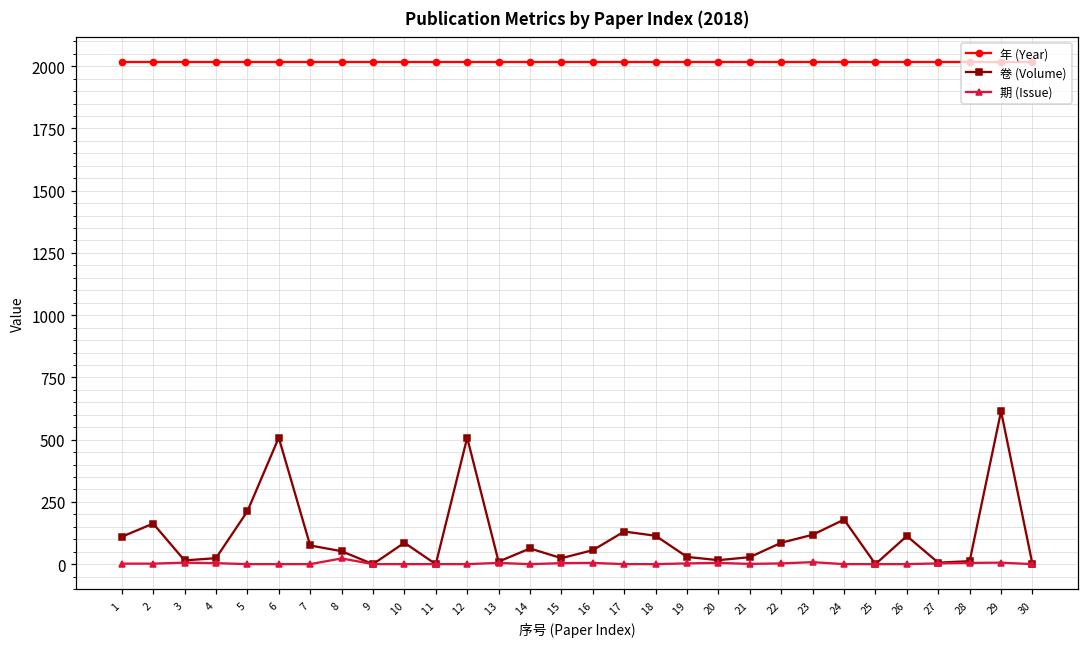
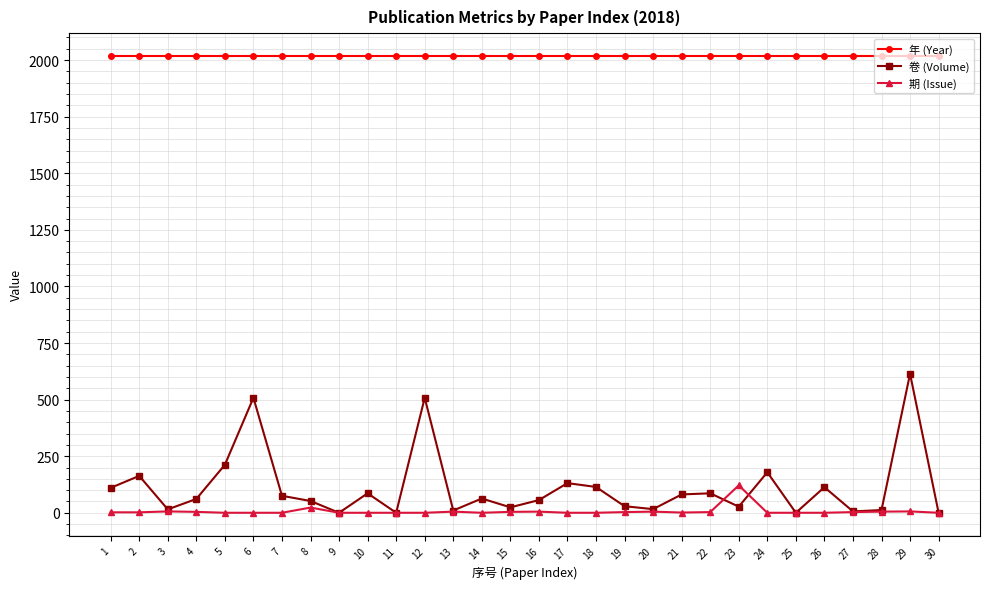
  {
    "年 (Year)": {
      "1": 2020,
      "2": 2020,
      "3": 2020,
      "4": 2020,
      "5": 2020,
      "6": 2020,
      "7": 2020,
      "8": 2020,
      "9": 2020,
      "10": 2020,
      "11": 2020,
      "12": 2020,
      "13": 2020,
      "14": 2020,
      "15": 2020,
      "16": 2020,
      "17": 2020,
      "18": 2020,
      "19": 2020,
      "20": 2020,
      "21": 2020,
      "22": 2020,
      "23": 2020,
      "24": 2020,
      "25": 2020,
      "26": 2020,
      "27": 2020
    },
    "卷 (Volume)": {
      "1": 110,
      "2": 160,
-     "4": 20,
+     "4": 60,
      "5": 210,
      "6": 510,
      "7": 80,
      "8": 50,
      "10": 90,
      "12": 510,
      "14": 60,
      "15": 20,
      "16": 60,
      "17": 130,
      "18": 110,
      "19": 30,
-     "21": 30,
+     "21": 80,
      "22": 90,
-     "23": 120,
+     "23": 30,
      "24": 180,
      "26": 110,
      "29": 610
    },
    "期 (Issue)": {
      "1": 0,
      "2": 0,
      "4": 0,
      "5": 0,
      "6": 0,
      "7": 0,
      "8": 20,
      "10": 0,
      "12": 0,
      "14": 0,
      "15": 0,
      "16": 10,
      "17": 0,
      "18": 0,
      "19": 0,
      "21": 0,
      "22": 0,
-     "23": 10,
+     "23": 120,
      "24": 0,
      "26": 0,
      "29": 10
    }
  }
